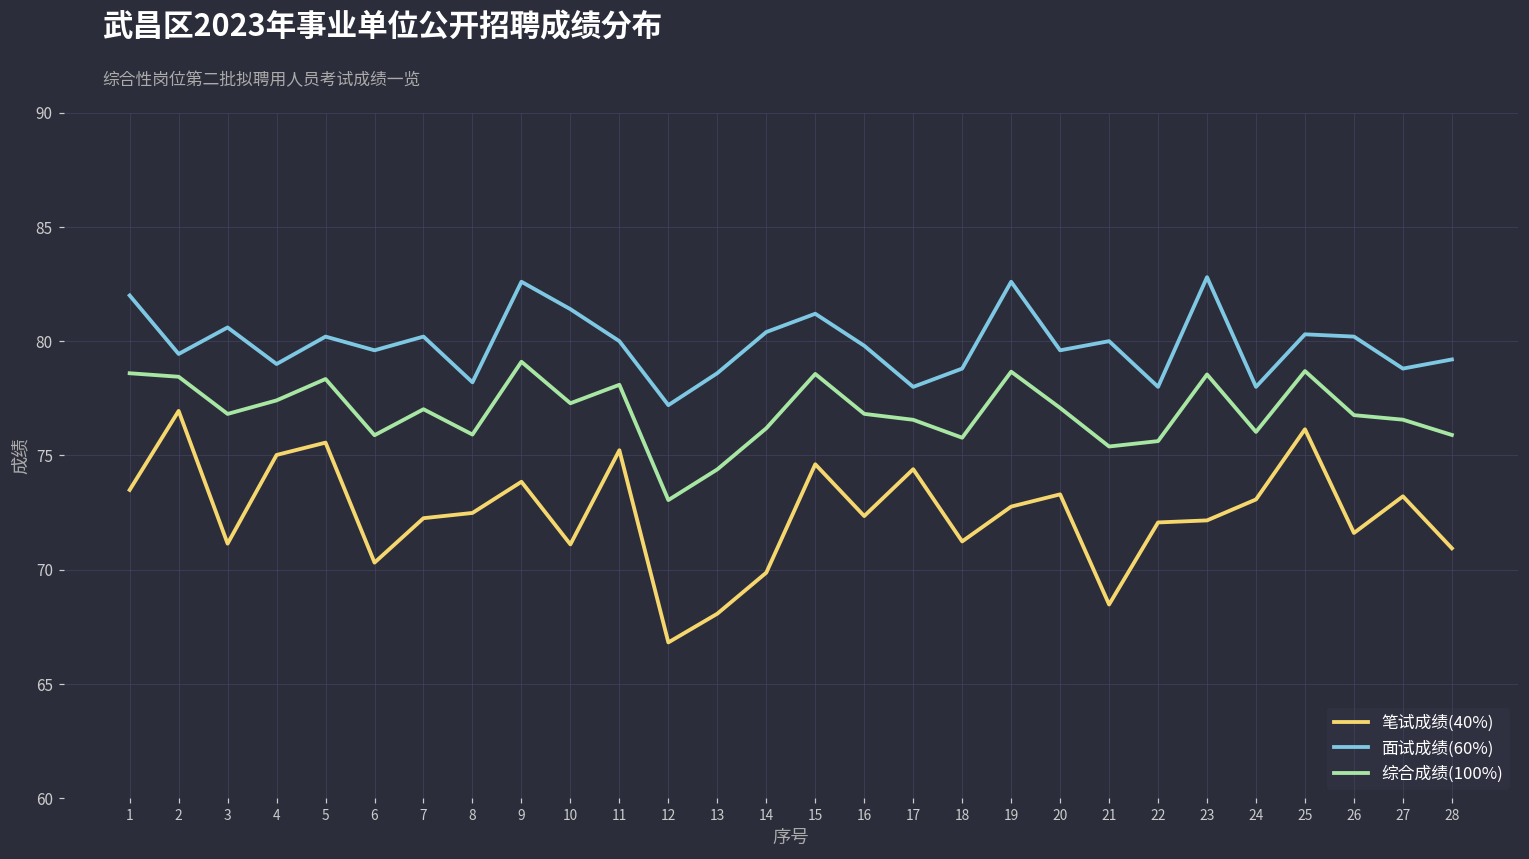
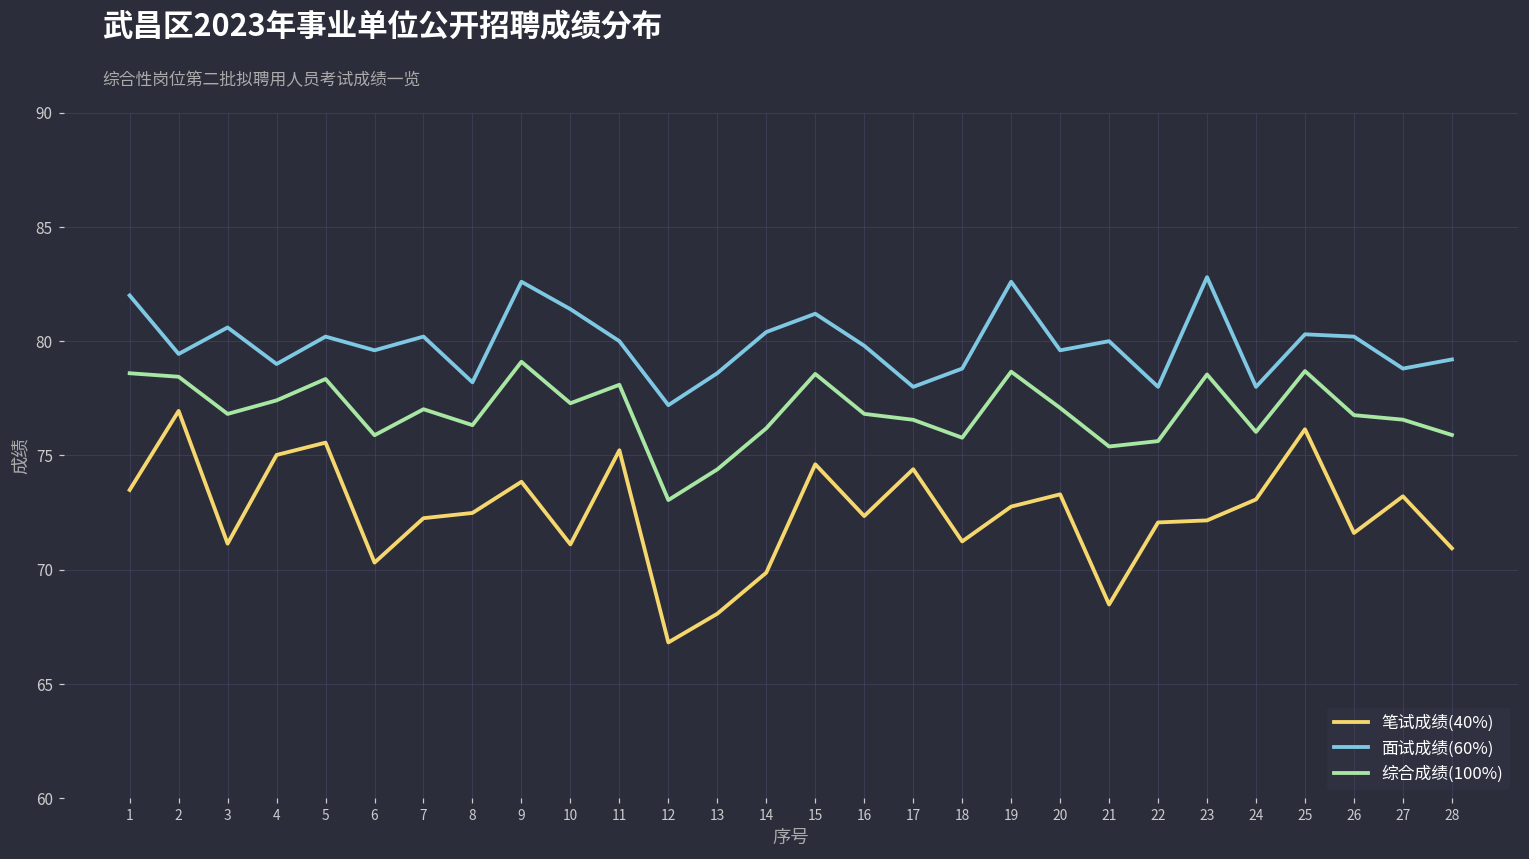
  {
    "笔试成绩(40%)": {
      "1": 73.5,
      "2": 76.9,
      "3": 71.1,
      "4": 75.0,
      "5": 75.6,
      "6": 70.3,
      "7": 72.3,
      "8": 72.5,
      "9": 73.8,
      "10": 71.1,
      "11": 75.2,
      "12": 66.8,
      "13": 68.1,
      "14": 69.9,
      "15": 74.6,
      "16": 72.3,
      "17": 74.4,
      "18": 71.2,
      "19": 72.8,
      "20": 73.3,
      "21": 68.5,
      "22": 72.1,
      "23": 72.2,
      "24": 73.1,
      "25": 76.1,
      "26": 71.6,
      "27": 73.2,
      "28": 70.9
    },
    "面试成绩(60%)": {
      "1": 82.0,
      "2": 79.4,
      "3": 80.6,
      "4": 79.0,
      "5": 80.2,
      "6": 79.6,
      "7": 80.2,
      "8": 78.2,
      "9": 82.6,
      "10": 81.4,
      "11": 80.0,
      "12": 77.2,
      "13": 78.6,
      "14": 80.4,
      "15": 81.2,
      "16": 79.8,
      "17": 78.0,
      "18": 78.8,
      "19": 82.6,
      "20": 79.6,
      "21": 80.0,
      "22": 78.0,
      "23": 82.8,
      "24": 78.0,
      "25": 80.3,
      "26": 80.2,
      "27": 78.8,
      "28": 79.2
    },
    "综合成绩(100%)": {
      "1": 78.6,
      "2": 78.4,
      "3": 76.8,
      "4": 77.4,
      "5": 78.3,
      "6": 75.9,
      "7": 77.0,
-     "8": 75.9,
+     "8": 76.3,
      "9": 79.1,
      "10": 77.3,
      "11": 78.1,
      "12": 73.0,
      "13": 74.4,
      "14": 76.2,
      "15": 78.6,
      "16": 76.8,
      "17": 76.6,
      "18": 75.8,
      "19": 78.7,
      "20": 77.1,
      "21": 75.4,
      "22": 75.6,
      "23": 78.5,
      "24": 76.0,
      "25": 78.7,
      "26": 76.8,
      "27": 76.6,
      "28": 75.9
    }
  }
